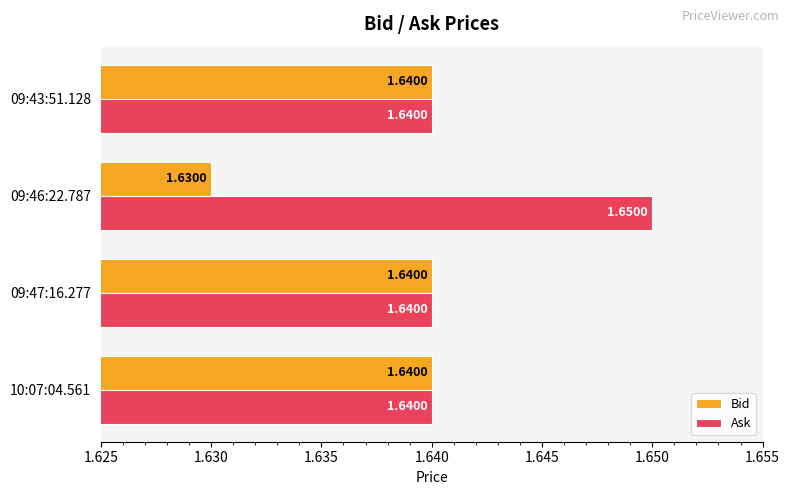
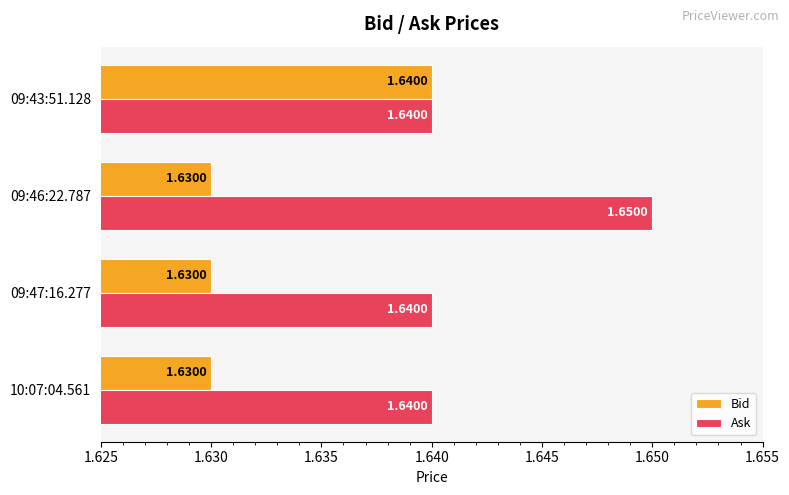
  {
    "Bid": {
      "09:43:51.128": 1.6400,
      "09:46:22.787": 1.6300,
-     "09:47:16.277": 1.6400,
-     "10:07:04.561": 1.6400
+     "09:47:16.277": 1.6300,
+     "10:07:04.561": 1.6300
    },
    "Ask": {
      "09:43:51.128": 1.6400,
      "09:46:22.787": 1.6500,
      "09:47:16.277": 1.6400,
      "10:07:04.561": 1.6400
    }
  }
